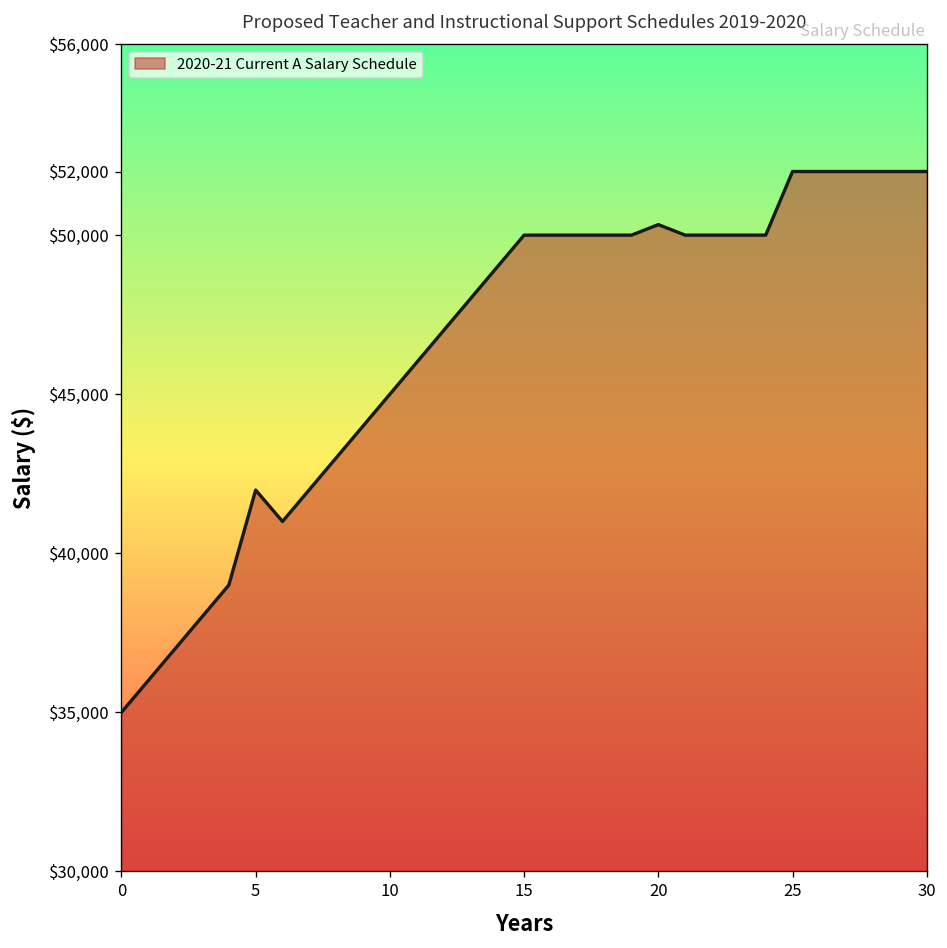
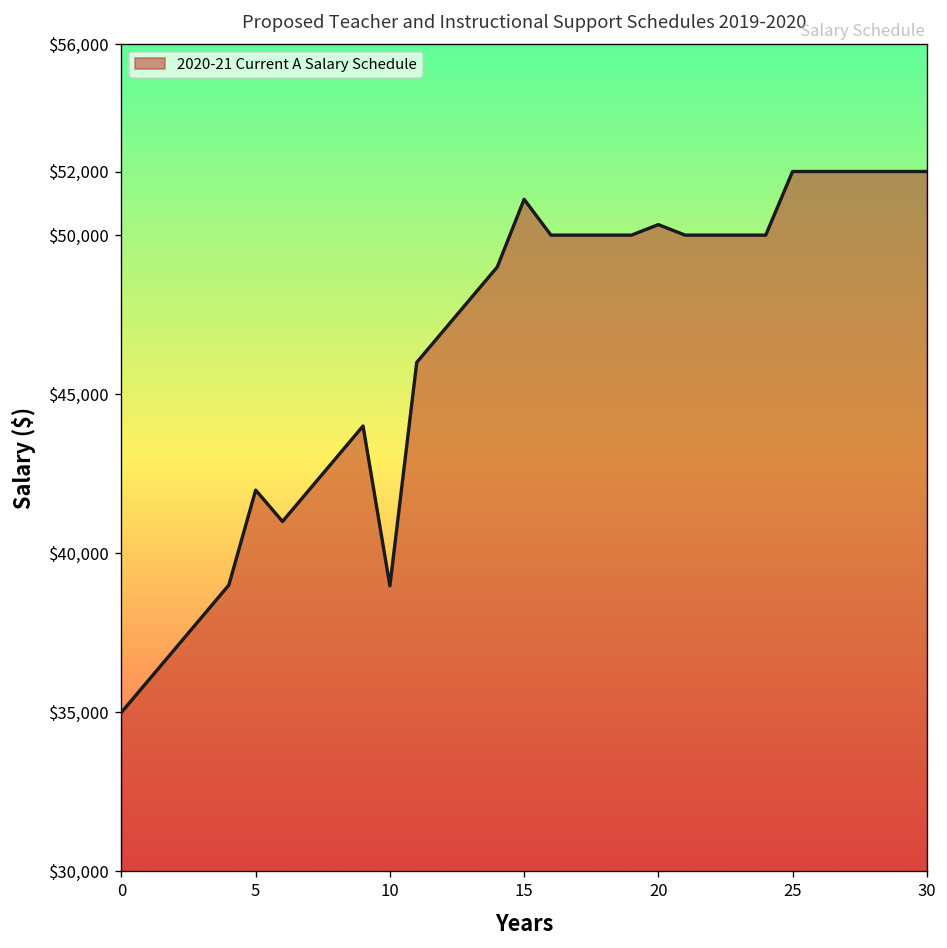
  {
    "0": "$35,000",
    "5": "$42,000",
-   "10": "$45,000",
-   "15": "$50,000",
+   "10": "$39,000",
+   "15": "$51,100",
    "20": "$50,300",
    "25": "$52,000",
    "30": "$52,000"
  }
